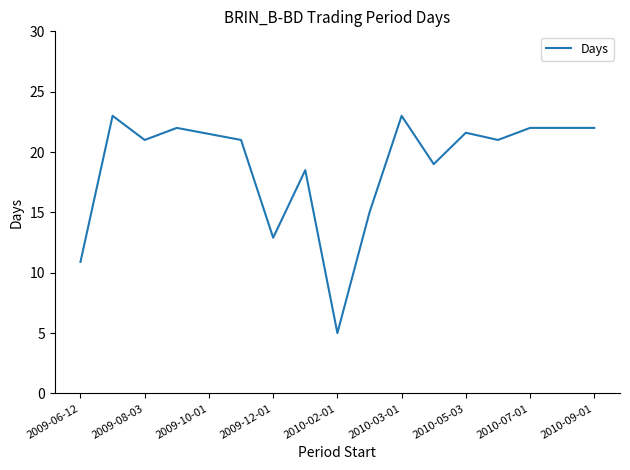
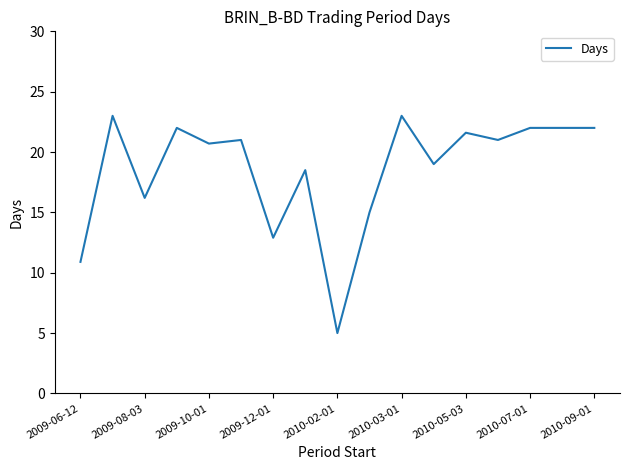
  {
    "2009-06-12": 10.9,
-   "2009-08-03": 21.0,
-   "2009-10-01": 21.5,
+   "2009-08-03": 16.2,
+   "2009-10-01": 20.7,
    "2009-12-01": 12.9,
    "2010-02-01": 5.0,
    "2010-03-01": 23.0,
    "2010-05-03": 21.6,
    "2010-07-01": 22.0,
    "2010-09-01": 22.0
  }
